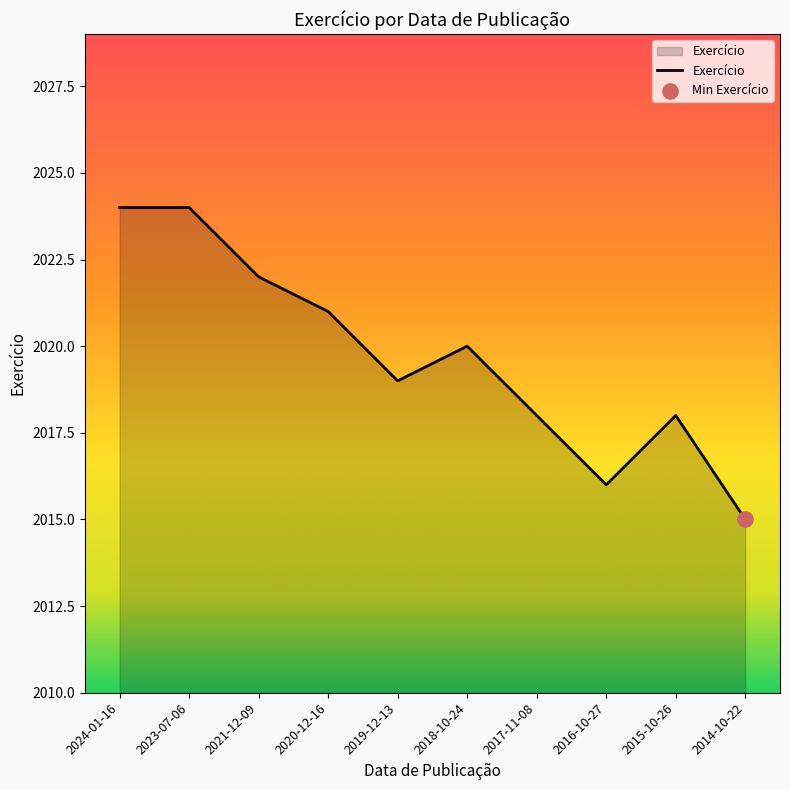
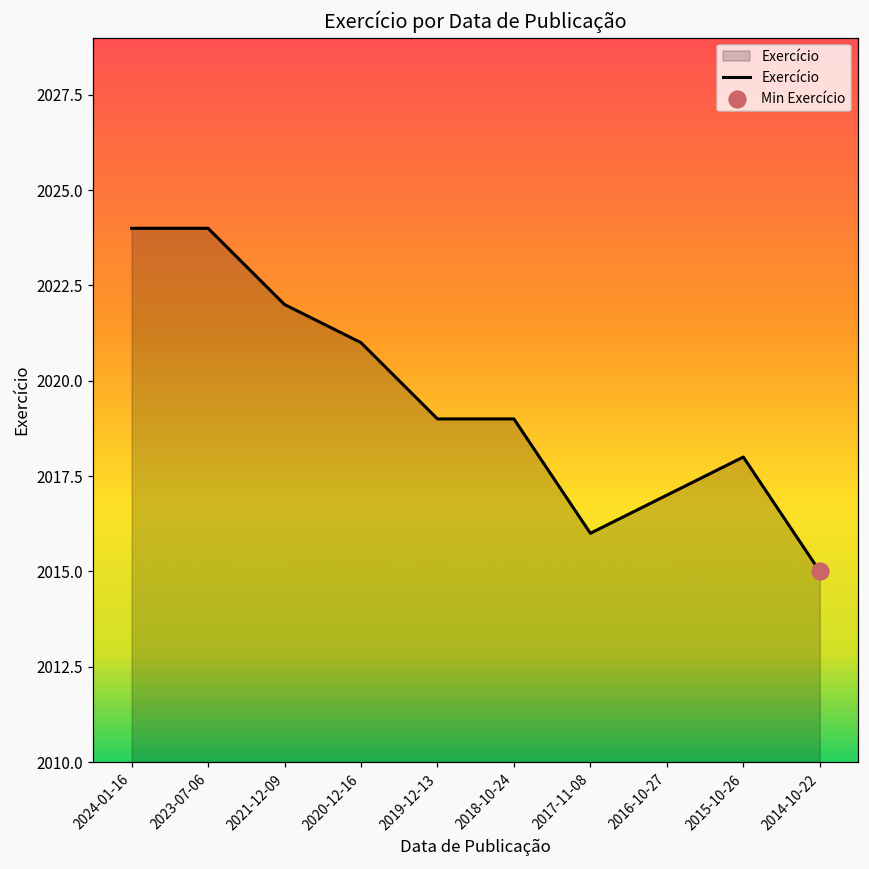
  {
    "Exercício": {
      "2024-01-16": 2024,
      "2023-07-06": 2024,
      "2021-12-09": 2022,
      "2020-12-16": 2021,
      "2019-12-13": 2019,
-     "2018-10-24": 2020,
-     "2017-11-08": 2018,
-     "2016-10-27": 2016,
+     "2018-10-24": 2019,
+     "2017-11-08": 2016,
+     "2016-10-27": 2017,
      "2015-10-26": 2018
    }
  }
